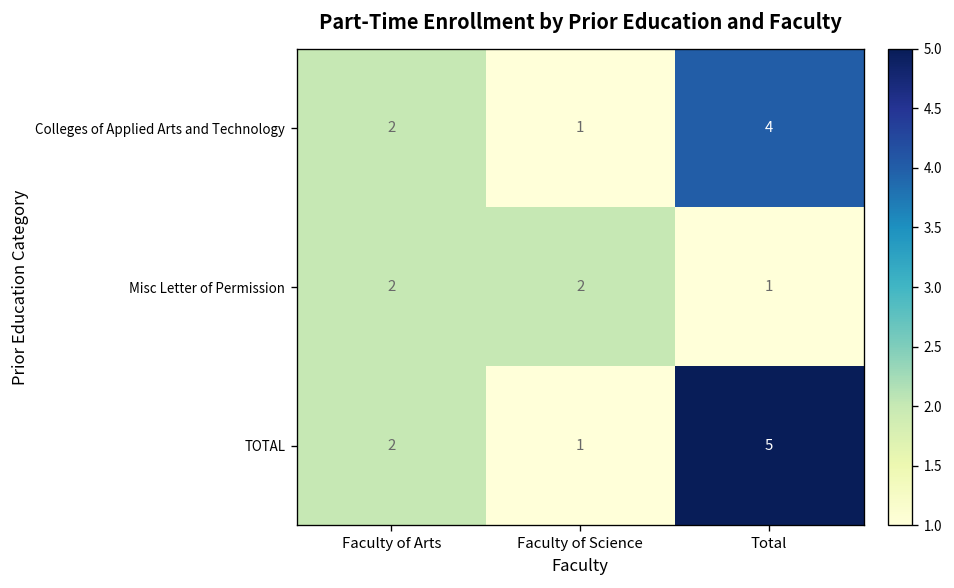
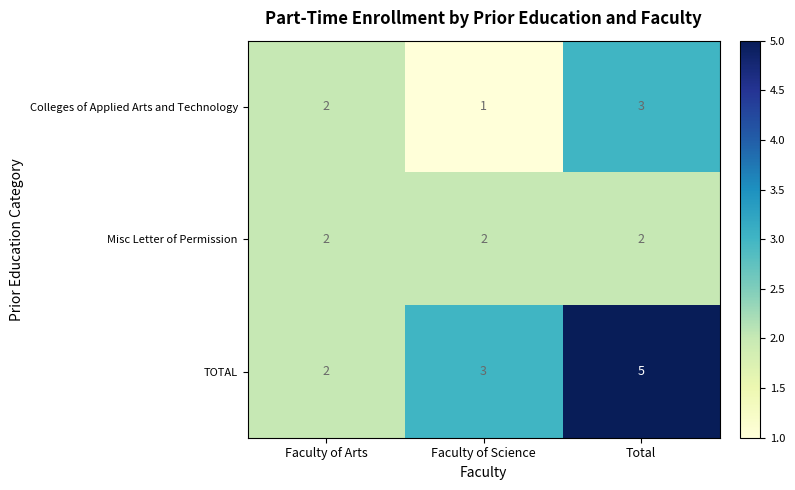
  {
    "Colleges of Applied Arts and Technology": {
      "Faculty of Arts": 2,
      "Faculty of Science": 1,
-     "Total": 4
+     "Total": 3
    },
    "Misc Letter of Permission": {
      "Faculty of Arts": 2,
      "Faculty of Science": 2,
-     "Total": 1
+     "Total": 2
    },
    "TOTAL": {
      "Faculty of Arts": 2,
-     "Faculty of Science": 1,
+     "Faculty of Science": 3,
      "Total": 5
    }
  }
